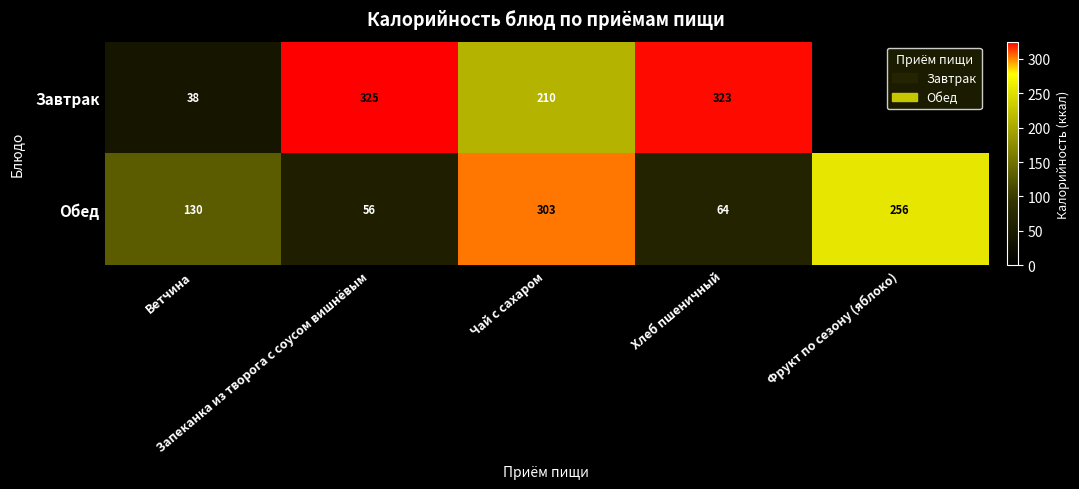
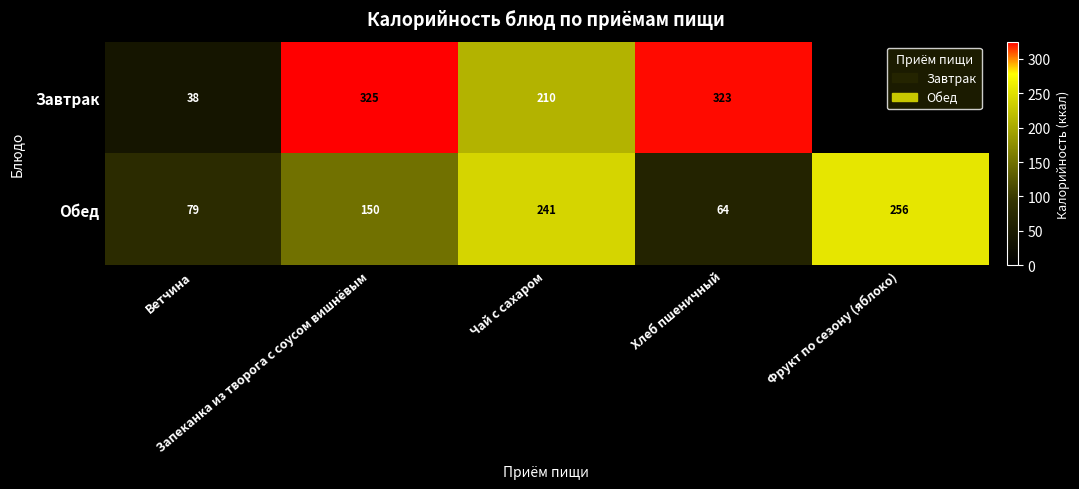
  {
    "Завтрак": {
      "Ветчина": 38,
      "Запеканка из творога с соусом вишнёвым": 325,
      "Чай с сахаром": 210,
      "Хлеб пшеничный": 323
    },
    "Обед": {
-     "Ветчина": 130,
-     "Запеканка из творога с соусом вишнёвым": 56,
-     "Чай с сахаром": 303,
+     "Ветчина": 79,
+     "Запеканка из творога с соусом вишнёвым": 150,
+     "Чай с сахаром": 241,
      "Хлеб пшеничный": 64,
      "Фрукт по сезону (яблоко)": 256
    }
  }
